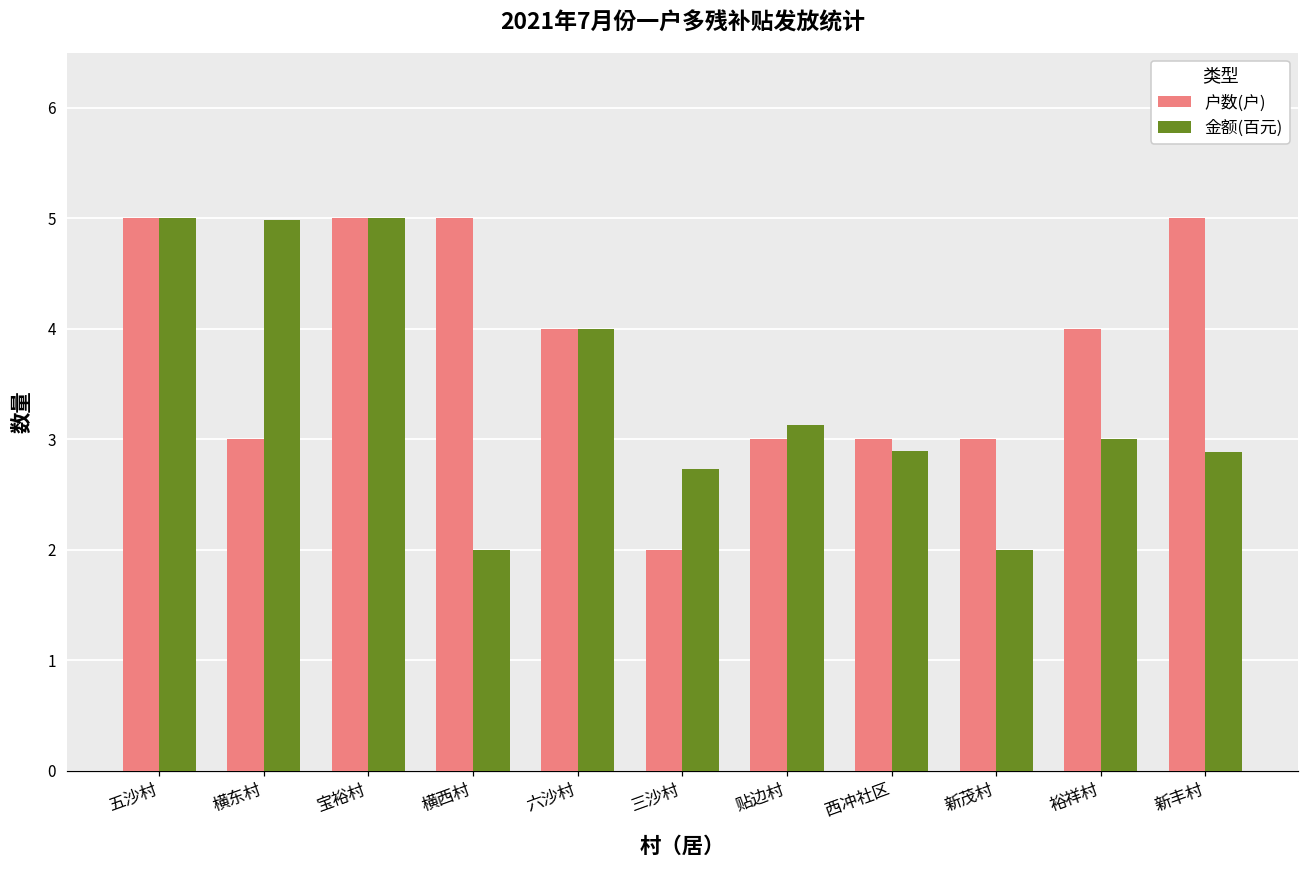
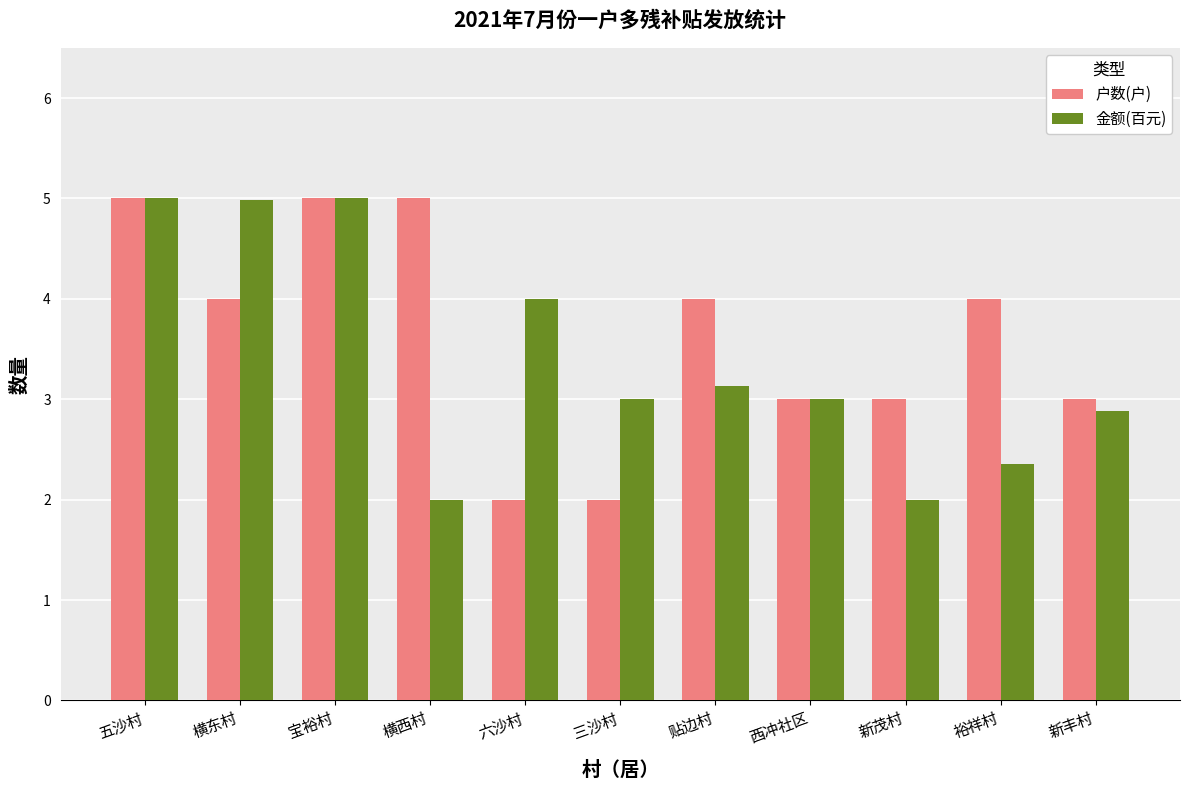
  {
    "户数(户)": {
      "五沙村": 5,
-     "横东村": 3,
+     "横东村": 4,
      "宝裕村": 5,
      "横西村": 5,
-     "六沙村": 4,
+     "六沙村": 2,
      "三沙村": 2,
-     "贴边村": 3,
+     "贴边村": 4,
      "西冲社区": 3,
      "新茂村": 3,
      "裕祥村": 4,
-     "新丰村": 5
+     "新丰村": 3
    },
    "金额(百元)": {
      "五沙村": 5.00,
      "横东村": 4.98,
      "宝裕村": 5.00,
      "横西村": 2.00,
      "六沙村": 4.00,
-     "三沙村": 2.73,
+     "三沙村": 3.00,
      "贴边村": 3.13,
-     "西冲社区": 2.89,
+     "西冲社区": 3.00,
      "新茂村": 2.00,
-     "裕祥村": 3.00,
+     "裕祥村": 2.35,
      "新丰村": 2.88
    }
  }
